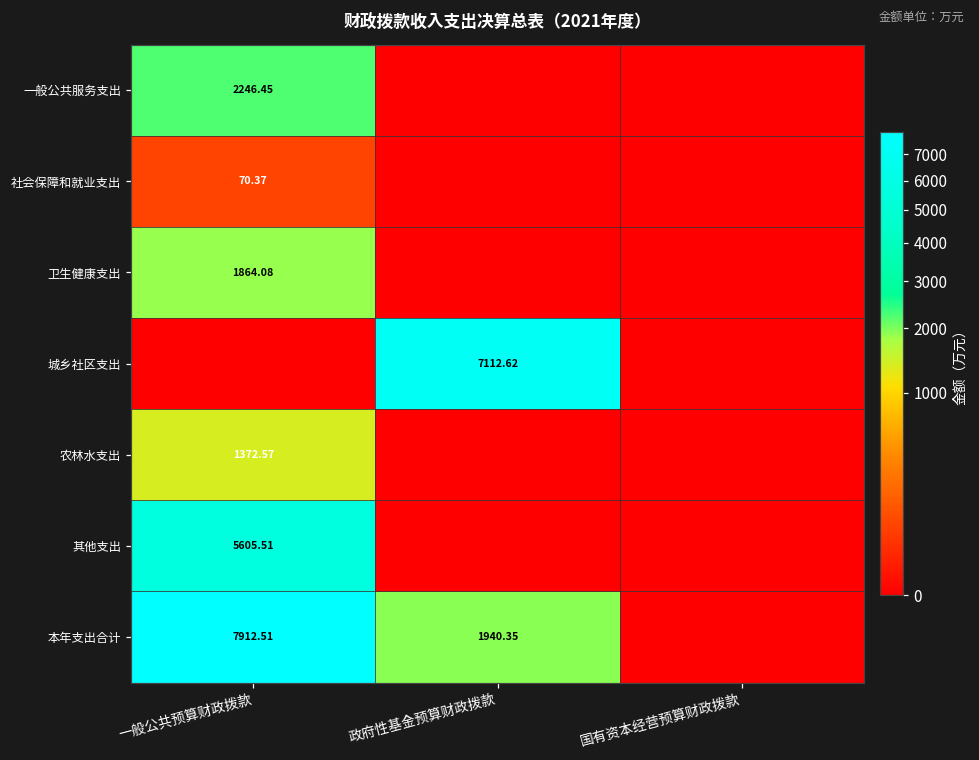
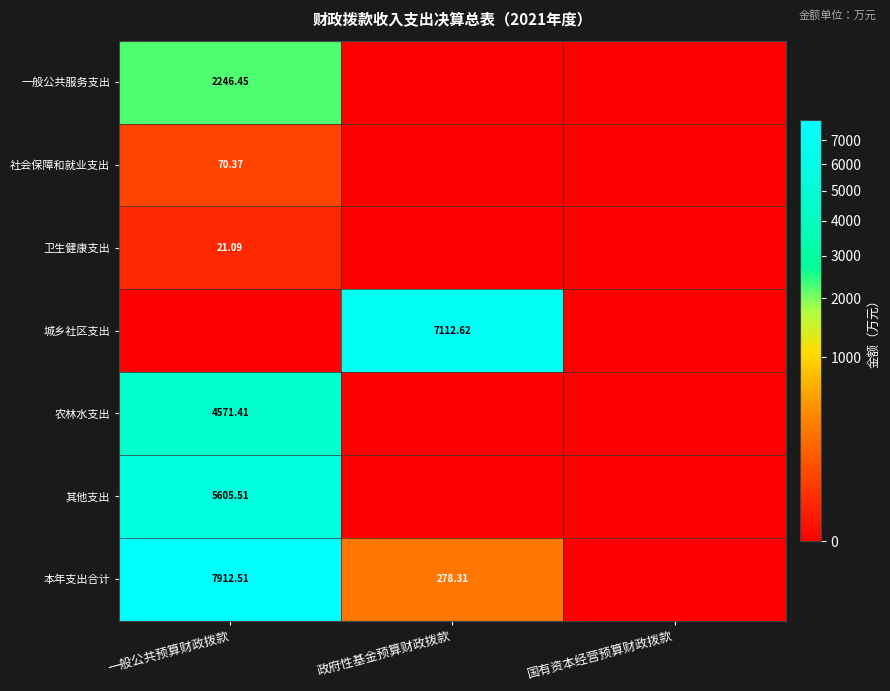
  {
    "一般公共服务支出": {
      "一般公共预算财政拨款": 2246.45
    },
    "社会保障和就业支出": {
      "一般公共预算财政拨款": 70.37
    },
    "卫生健康支出": {
-     "一般公共预算财政拨款": 1864.08
+     "一般公共预算财政拨款": 21.09
    },
    "城乡社区支出": {
      "政府性基金预算财政拨款": 7112.62
    },
    "农林水支出": {
-     "一般公共预算财政拨款": 1372.57
+     "一般公共预算财政拨款": 4571.41
    },
    "其他支出": {
      "一般公共预算财政拨款": 5605.51
    },
    "本年支出合计": {
      "一般公共预算财政拨款": 7912.51,
-     "政府性基金预算财政拨款": 1940.35
+     "政府性基金预算财政拨款": 278.31
    }
  }
